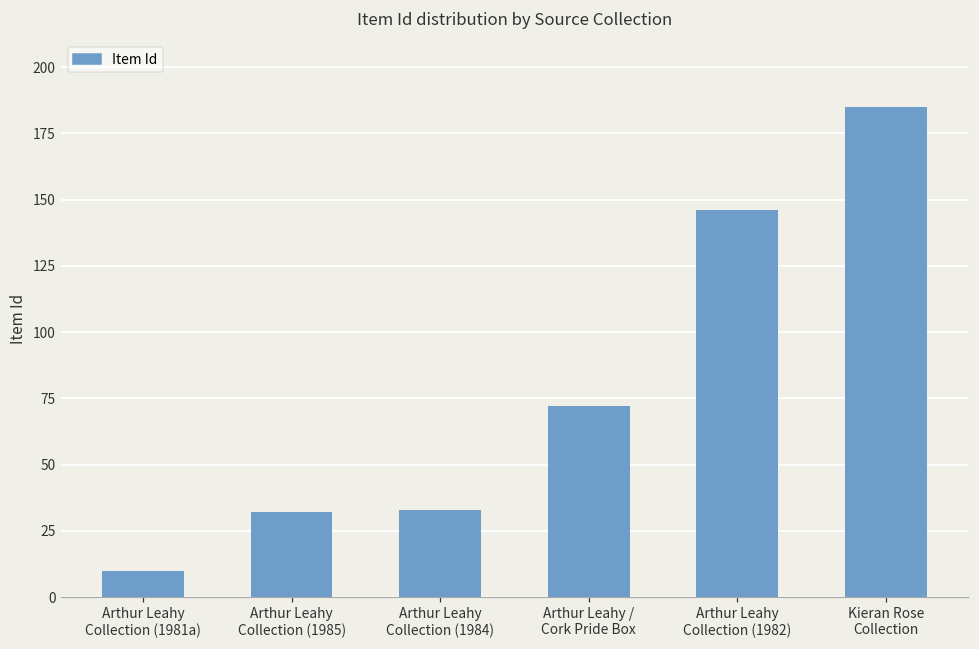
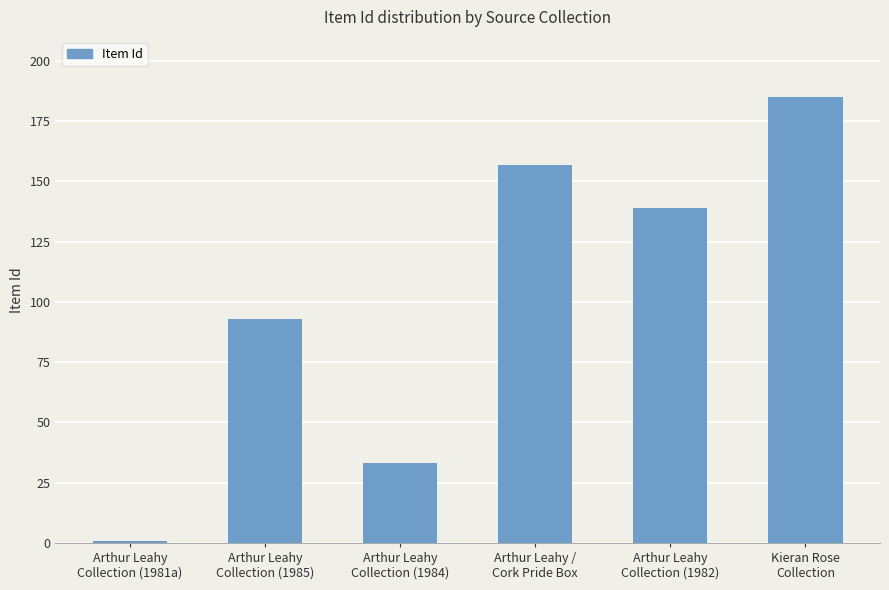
  {
-   "Arthur Leahy Collection (1981a)": 10,
-   "Arthur Leahy Collection (1985)": 32,
+   "Arthur Leahy Collection (1981a)": 1,
+   "Arthur Leahy Collection (1985)": 93,
    "Arthur Leahy Collection (1984)": 33,
-   "Arthur Leahy / Cork Pride Box": 72,
-   "Arthur Leahy Collection (1982)": 146,
+   "Arthur Leahy / Cork Pride Box": 157,
+   "Arthur Leahy Collection (1982)": 139,
    "Kieran Rose Collection": 185
  }
